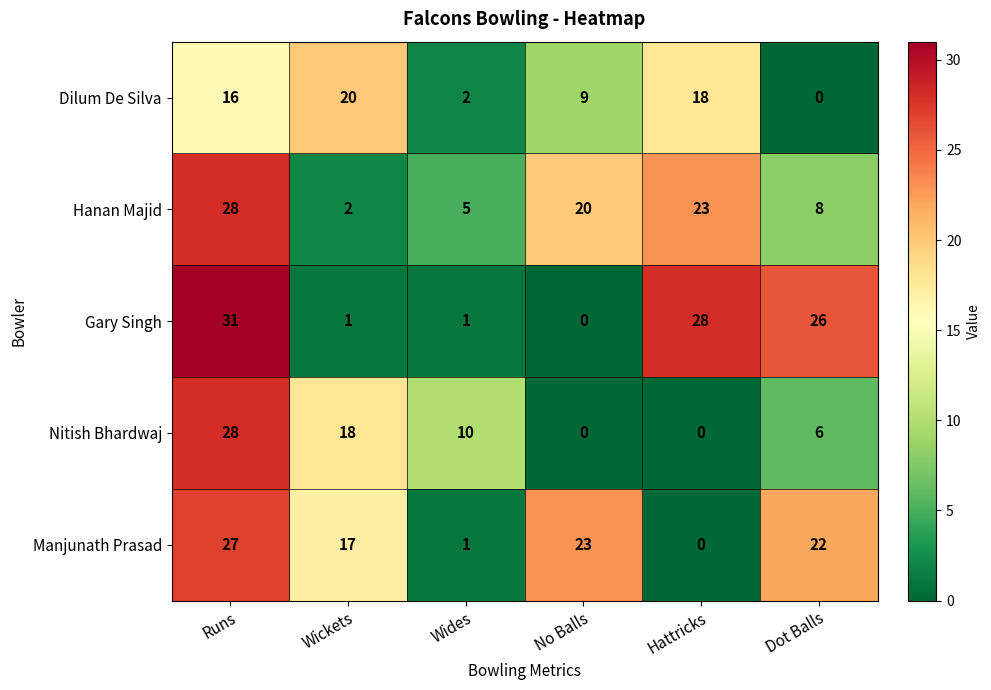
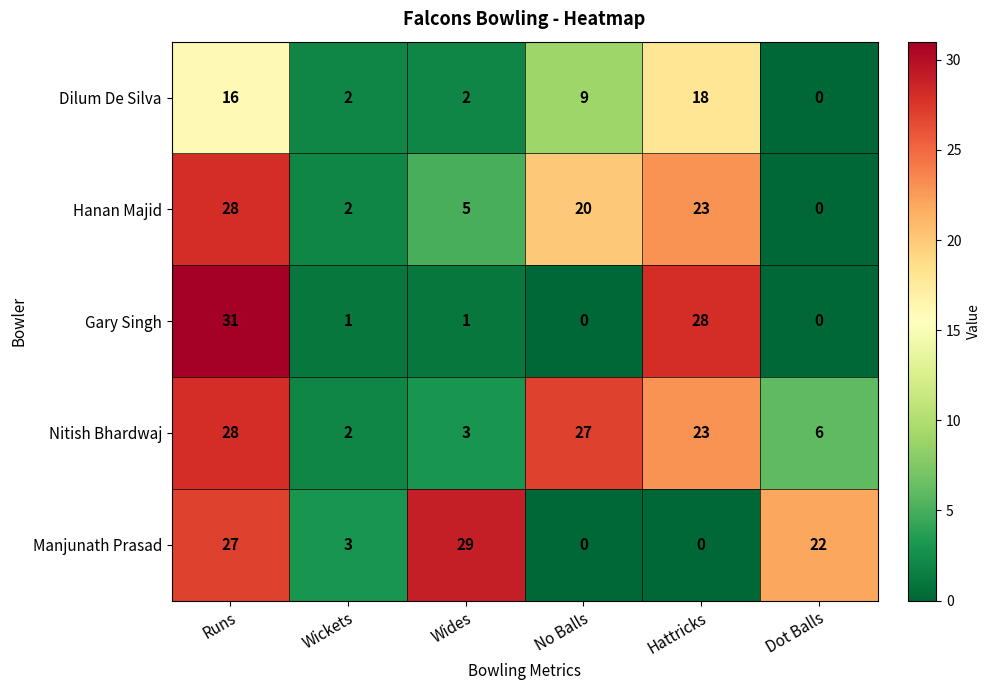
  {
    "Dilum De Silva": {
      "Runs": 16,
-     "Wickets": 20,
+     "Wickets": 2,
      "Wides": 2,
      "No Balls": 9,
      "Hattricks": 18,
      "Dot Balls": 0
    },
    "Hanan Majid": {
      "Runs": 28,
      "Wickets": 2,
      "Wides": 5,
      "No Balls": 20,
      "Hattricks": 23,
-     "Dot Balls": 8
+     "Dot Balls": 0
    },
    "Gary Singh": {
      "Runs": 31,
      "Wickets": 1,
      "Wides": 1,
      "No Balls": 0,
      "Hattricks": 28,
-     "Dot Balls": 26
+     "Dot Balls": 0
    },
    "Nitish Bhardwaj": {
      "Runs": 28,
-     "Wickets": 18,
-     "Wides": 10,
-     "No Balls": 0,
-     "Hattricks": 0,
+     "Wickets": 2,
+     "Wides": 3,
+     "No Balls": 27,
+     "Hattricks": 23,
      "Dot Balls": 6
    },
    "Manjunath Prasad": {
      "Runs": 27,
-     "Wickets": 17,
-     "Wides": 1,
-     "No Balls": 23,
+     "Wickets": 3,
+     "Wides": 29,
+     "No Balls": 0,
      "Hattricks": 0,
      "Dot Balls": 22
    }
  }
